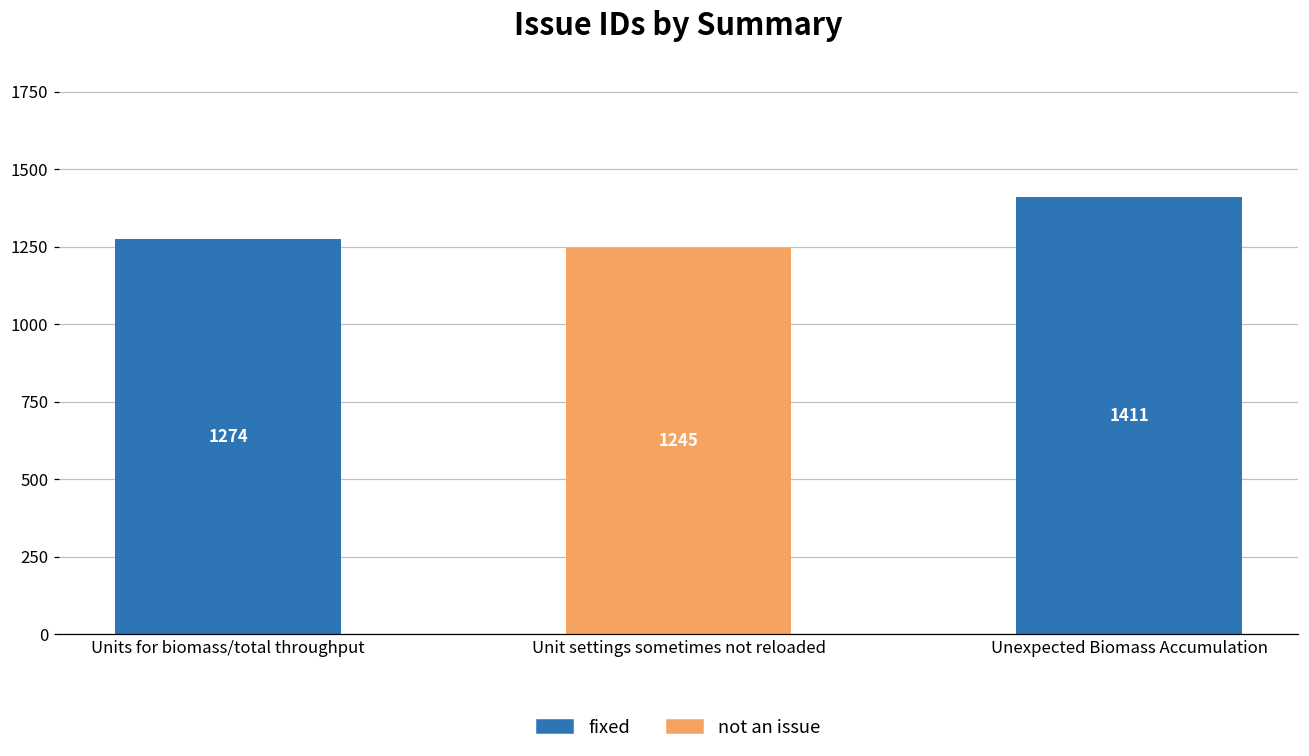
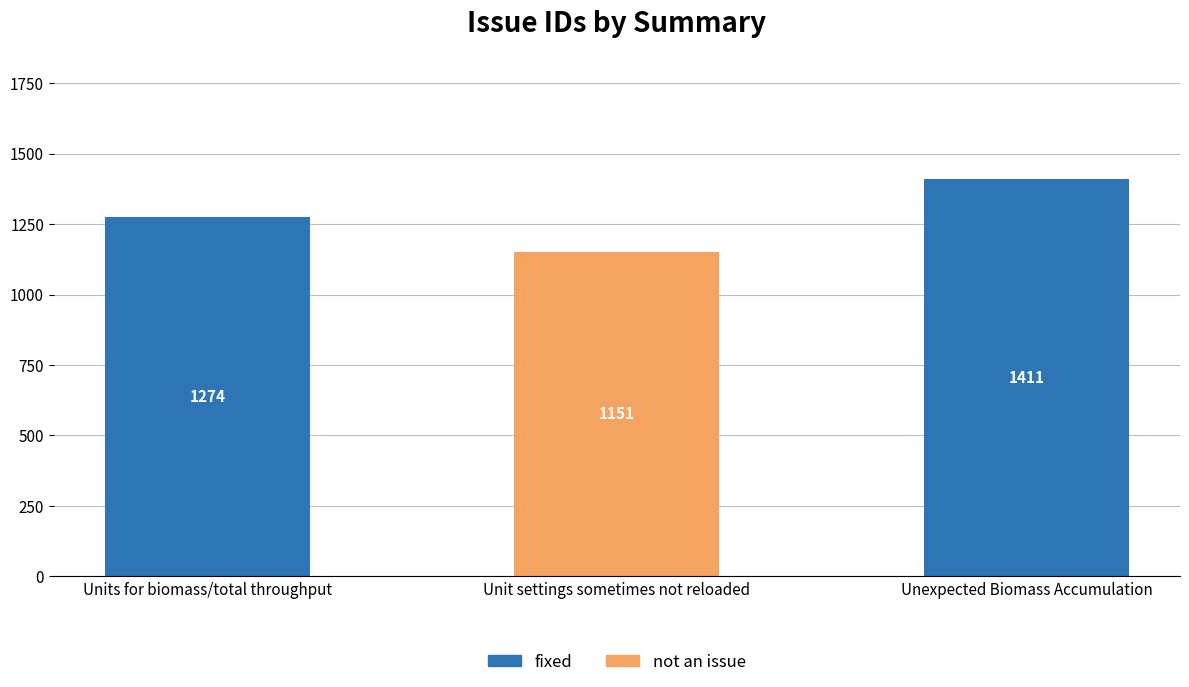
  {
    "fixed": {
      "Units for biomass/total throughput": 1274,
      "Unexpected Biomass Accumulation": 1411
    },
    "not an issue": {
-     "Unit settings sometimes not reloaded": 1245
+     "Unit settings sometimes not reloaded": 1151
    }
  }
